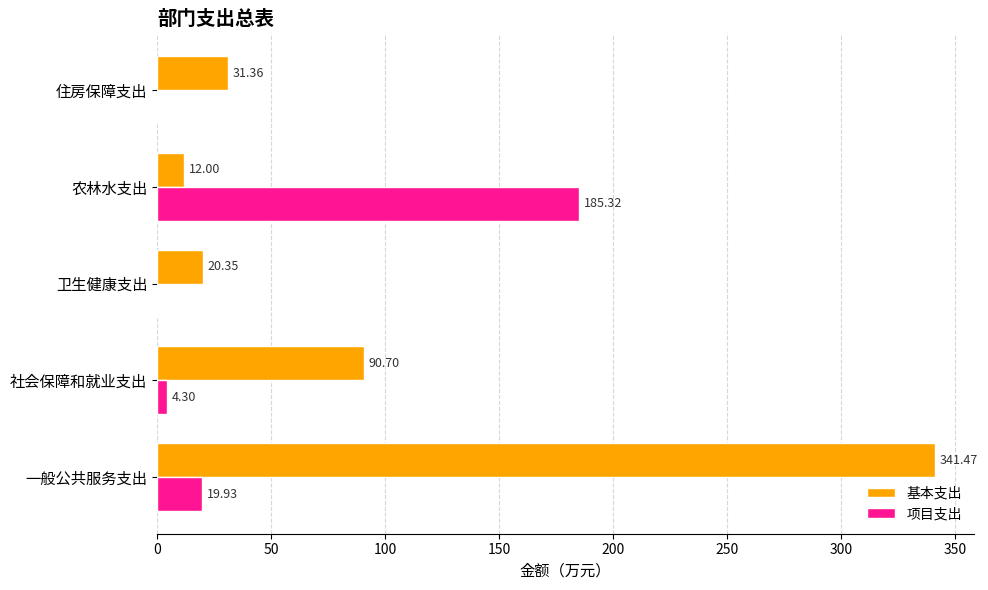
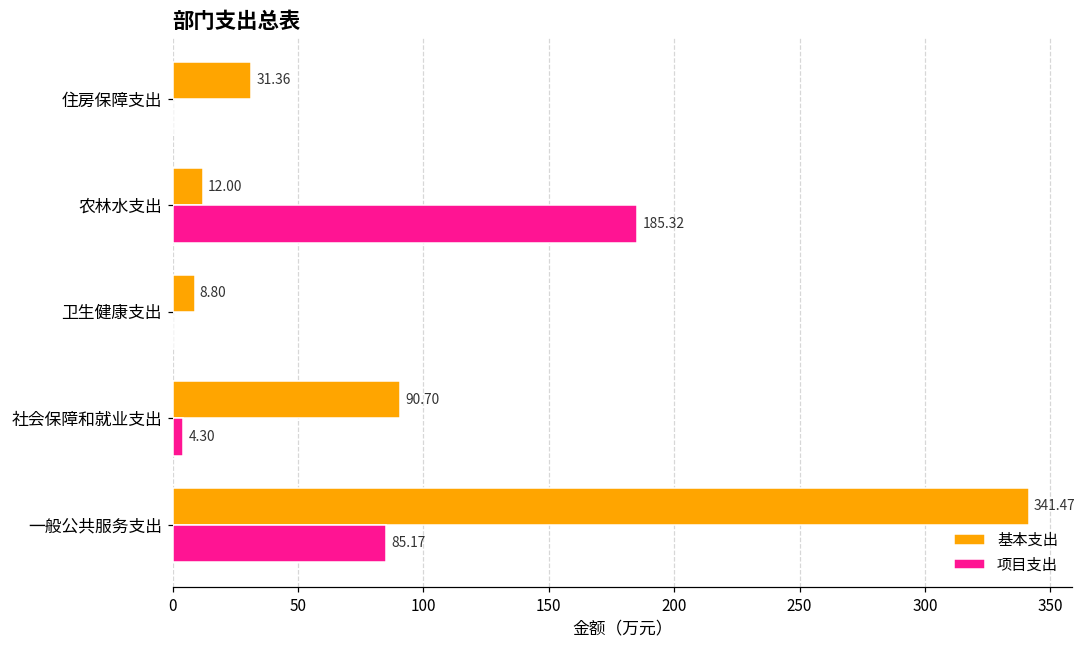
  {
    "基本支出": {
      "住房保障支出": 31.36,
      "农林水支出": 12.00,
-     "卫生健康支出": 20.35,
+     "卫生健康支出": 8.80,
      "社会保障和就业支出": 90.70,
      "一般公共服务支出": 341.47
    },
    "项目支出": {
      "农林水支出": 185.32,
      "社会保障和就业支出": 4.30,
-     "一般公共服务支出": 19.93
+     "一般公共服务支出": 85.17
    }
  }
